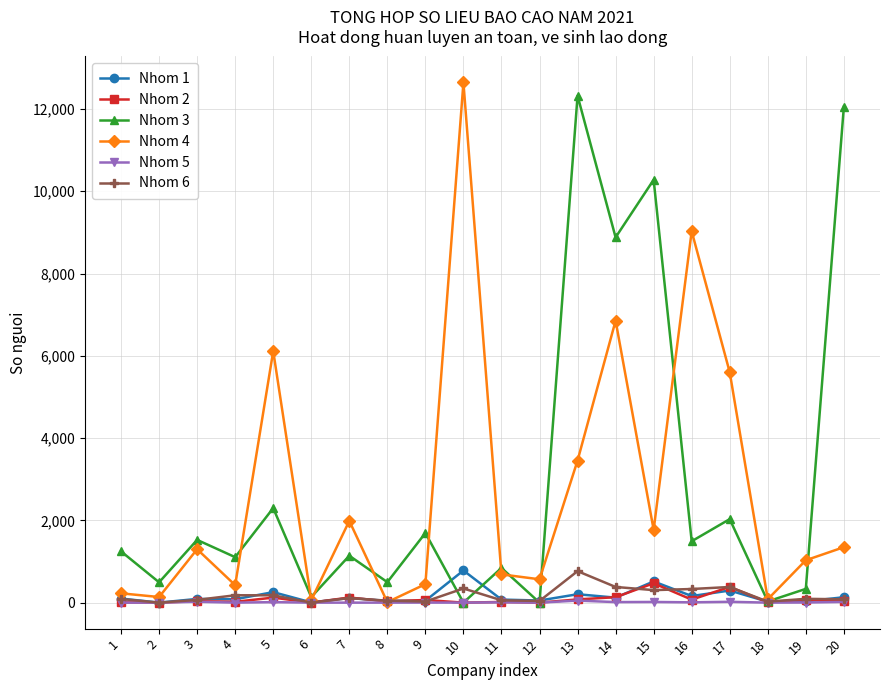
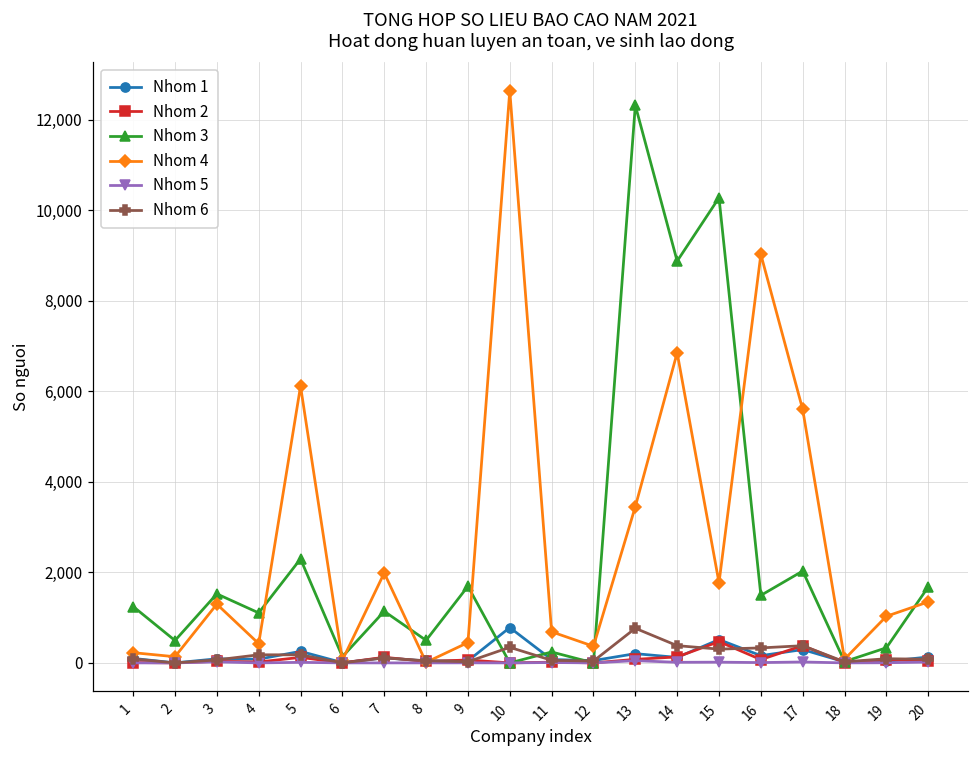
  {
    "Nhom 1": {
      "5": "300",
      "10": "800",
      "13": "200",
      "16": "200",
      "17": "300"
    },
    "Nhom 2": {
      "16": "100"
    },
    "Nhom 3": {
      "1": "1,200",
      "2": "500",
      "3": "1,500",
      "4": "1,100",
      "5": "2,300",
      "6": "100",
      "7": "1,100",
      "8": "500",
      "9": "1,700",
-     "11": "800",
+     "11": "200",
      "13": "12,300",
      "14": "8,900",
      "15": "10,300",
      "16": "1,500",
      "17": "2,000",
      "19": "300",
-     "20": "12,100"
+     "20": "1,700"
    },
    "Nhom 4": {
      "1": "200",
      "2": "100",
      "3": "1,300",
      "4": "400",
      "5": "6,100",
      "7": "2,000",
      "9": "400",
      "10": "12,600",
      "11": "700",
-     "12": "600",
+     "12": "400",
      "13": "3,500",
      "14": "6,900",
      "15": "1,800",
      "16": "9,000",
      "17": "5,600",
      "19": "1,000",
      "20": "1,300"
    },
    "Nhom 5": {
      "5": "0",
      "7": "0",
      "14": "0",
      "15": "0",
      "16": "0",
      "17": "0"
    },
    "Nhom 6": {
      "4": "200",
      "10": "300",
      "13": "800",
      "14": "400",
      "15": "300",
      "16": "300"
    }
  }
